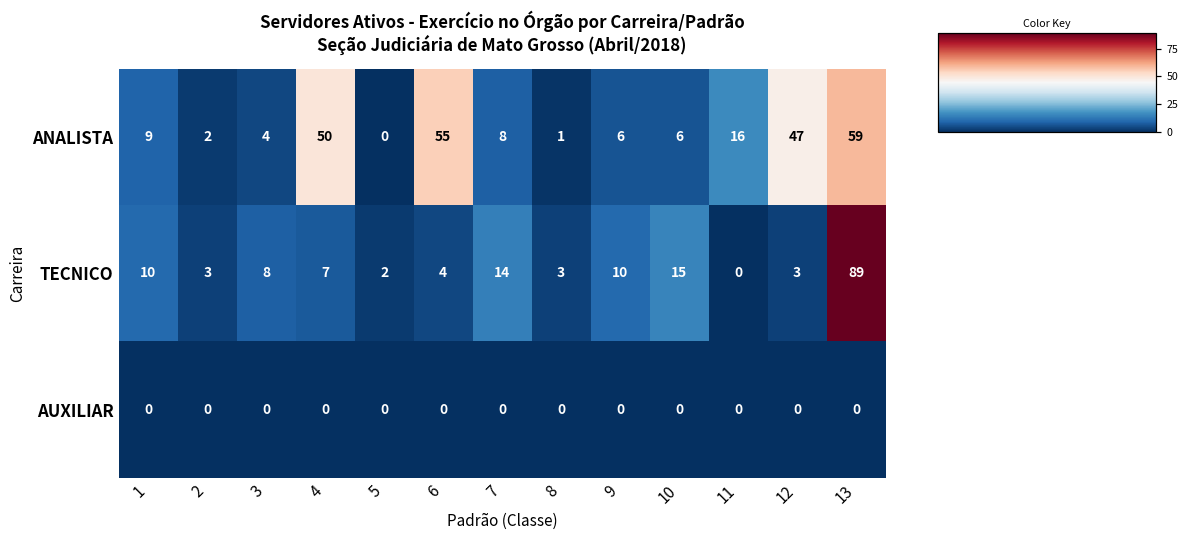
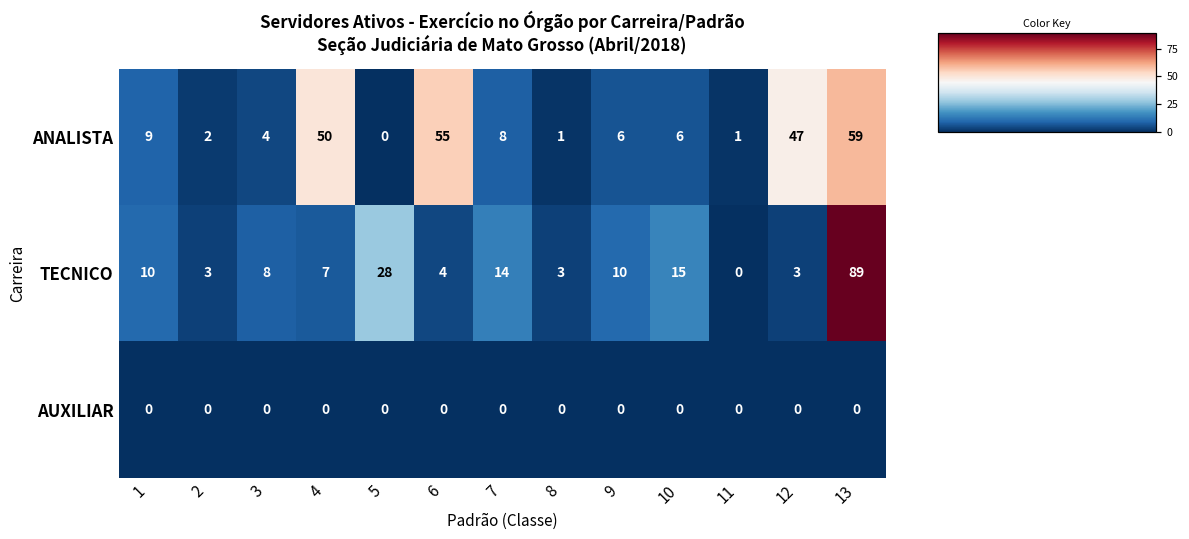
  {
    "ANALISTA": {
      "1": 9,
      "2": 2,
      "3": 4,
      "4": 50,
      "5": 0,
      "6": 55,
      "7": 8,
      "8": 1,
      "9": 6,
      "10": 6,
-     "11": 16,
+     "11": 1,
      "12": 47,
      "13": 59
    },
    "TECNICO": {
      "1": 10,
      "2": 3,
      "3": 8,
      "4": 7,
-     "5": 2,
+     "5": 28,
      "6": 4,
      "7": 14,
      "8": 3,
      "9": 10,
      "10": 15,
      "11": 0,
      "12": 3,
      "13": 89
    },
    "AUXILIAR": {
      "1": 0,
      "2": 0,
      "3": 0,
      "4": 0,
      "5": 0,
      "6": 0,
      "7": 0,
      "8": 0,
      "9": 0,
      "10": 0,
      "11": 0,
      "12": 0,
      "13": 0
    }
  }
